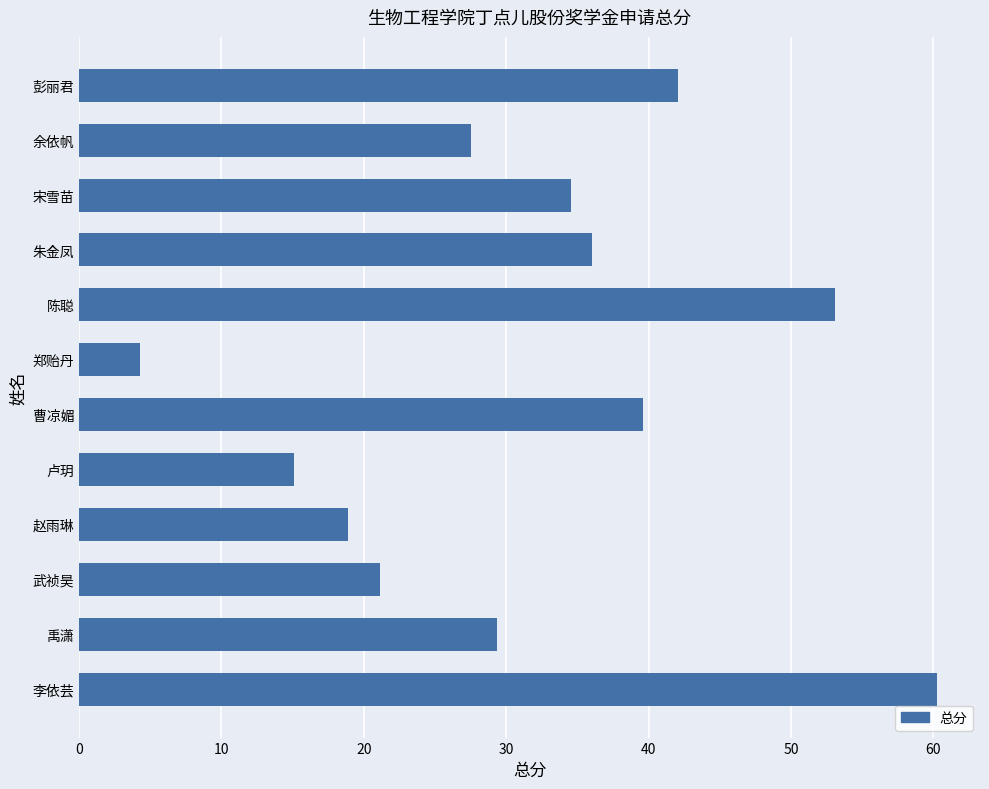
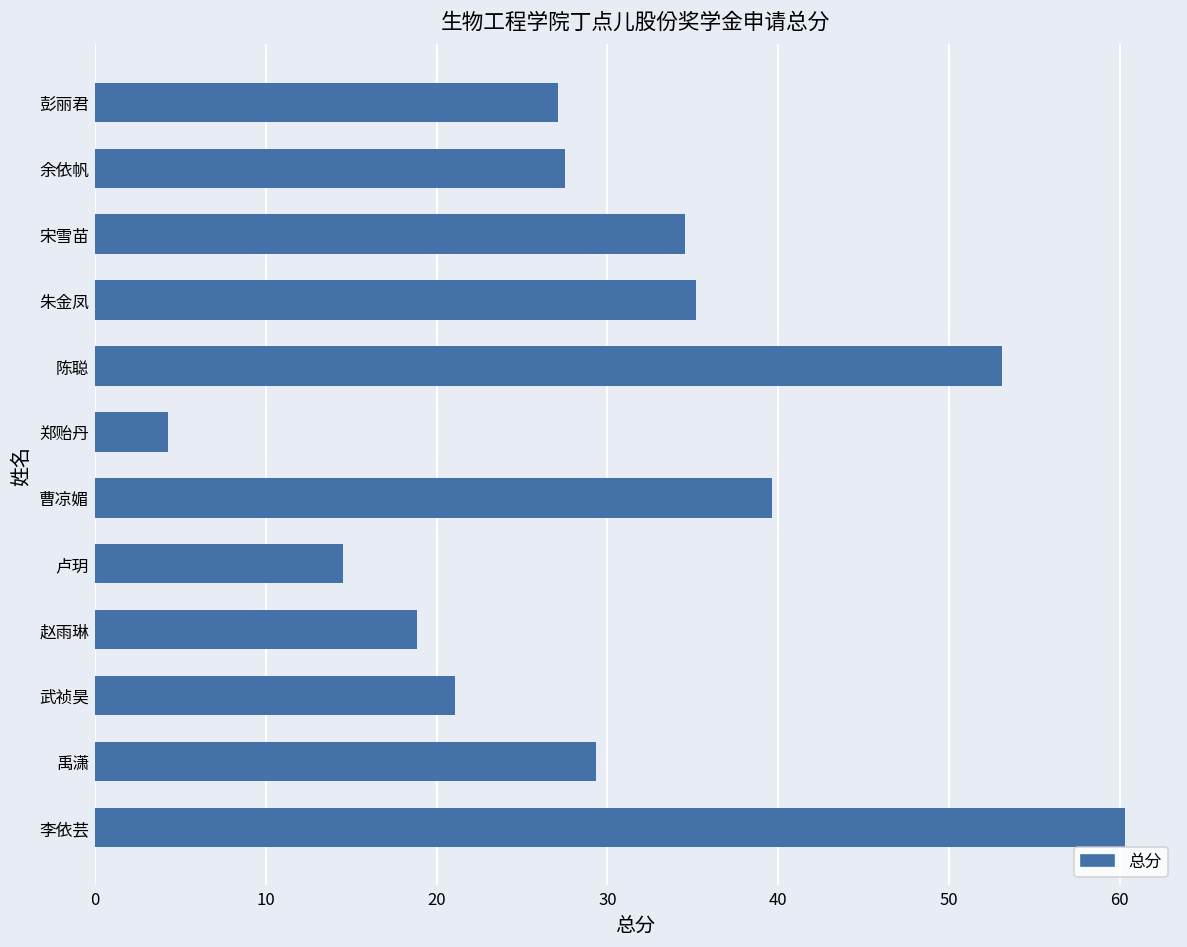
  {
-   "彭丽君": 42.1,
+   "彭丽君": 27.1,
    "余依帆": 27.5,
    "宋雪苗": 34.6,
-   "朱金凤": 36.0,
+   "朱金凤": 35.2,
    "陈聪": 53.1,
    "郑贻丹": 4.3,
    "曹凉媚": 39.6,
-   "卢玥": 15.1,
+   "卢玥": 14.5,
    "赵雨琳": 18.9,
    "武祯昊": 21.1,
    "禹潇": 29.3,
    "李依芸": 60.3
  }
